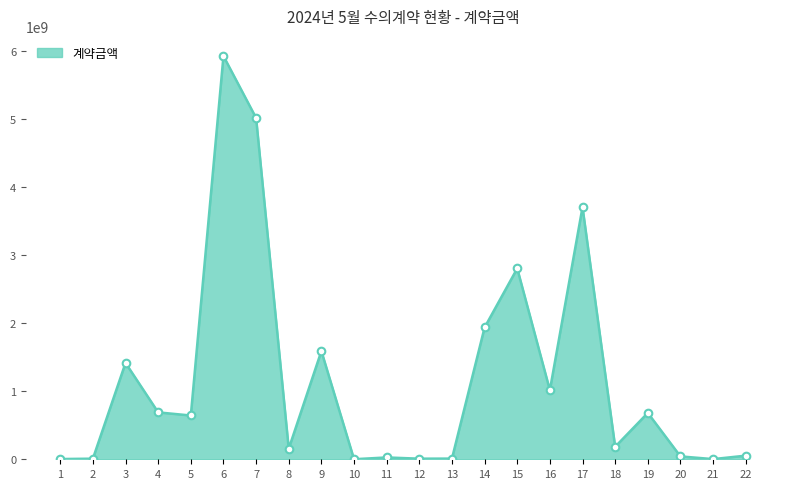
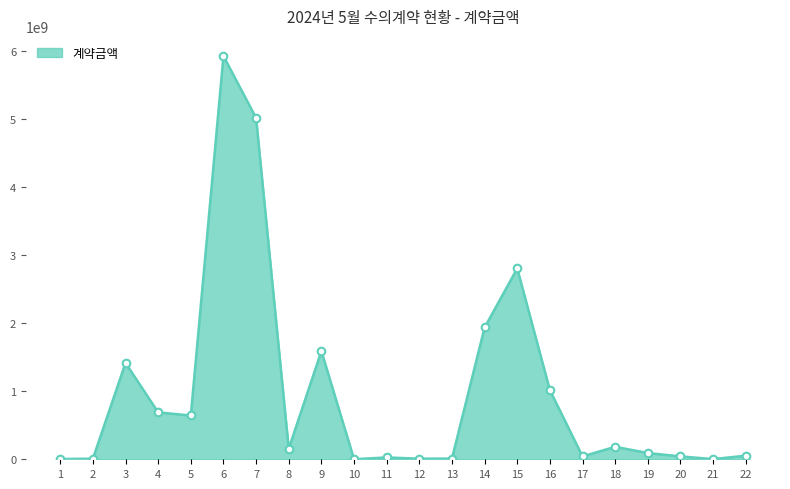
  {
    "1": 0,
    "2": 0,
    "3": 1400000000,
    "4": 700000000,
    "5": 600000000,
    "6": 5900000000,
    "7": 5000000000,
    "8": 200000000,
    "9": 1600000000,
    "10": 0,
    "11": 0,
    "12": 0,
    "13": 0,
    "14": 1900000000,
    "15": 2800000000,
    "16": 1000000000,
-   "17": 3700000000,
+   "17": 0,
    "18": 200000000,
-   "19": 700000000,
+   "19": 100000000,
    "20": 0,
    "21": 0,
    "22": 100000000
  }
